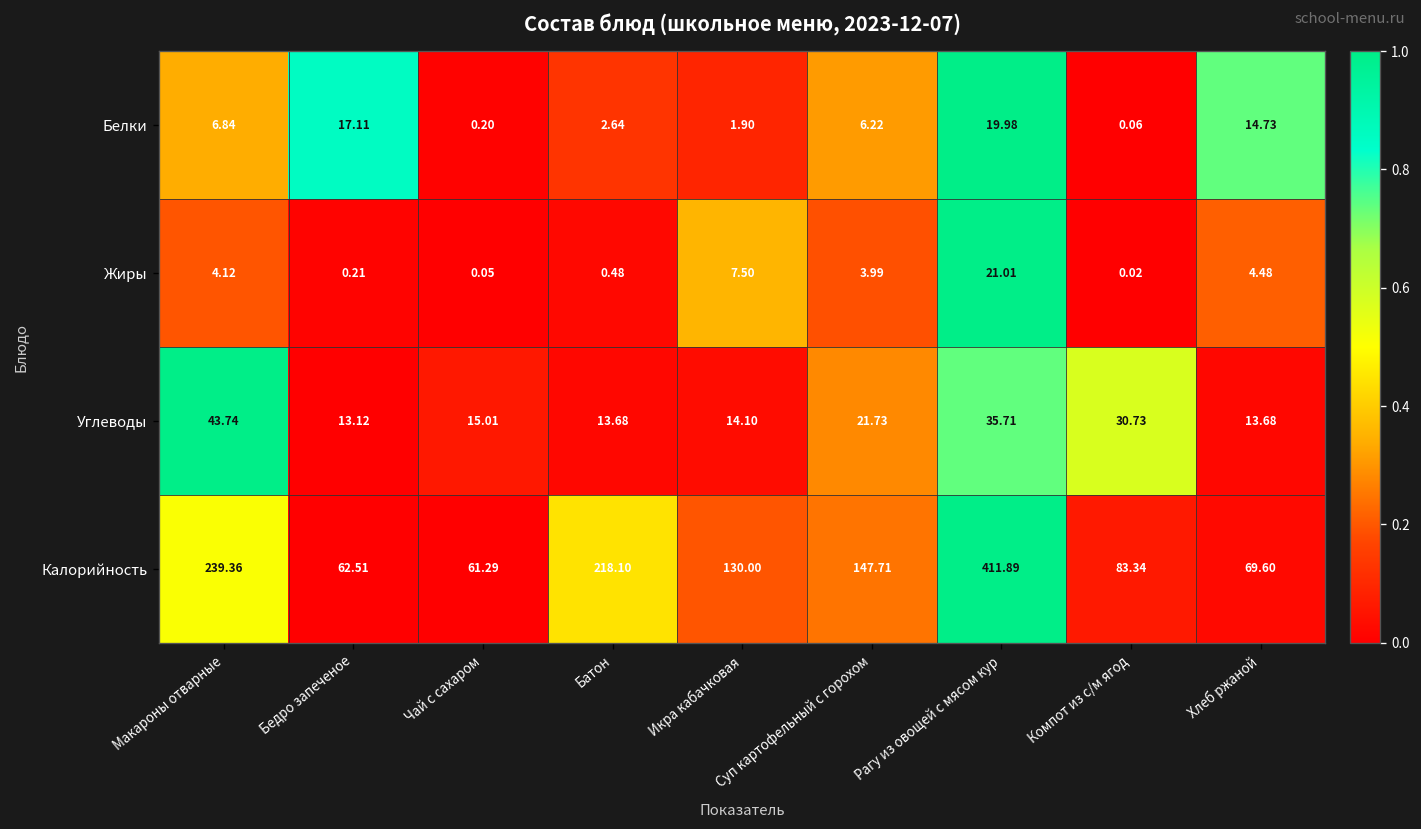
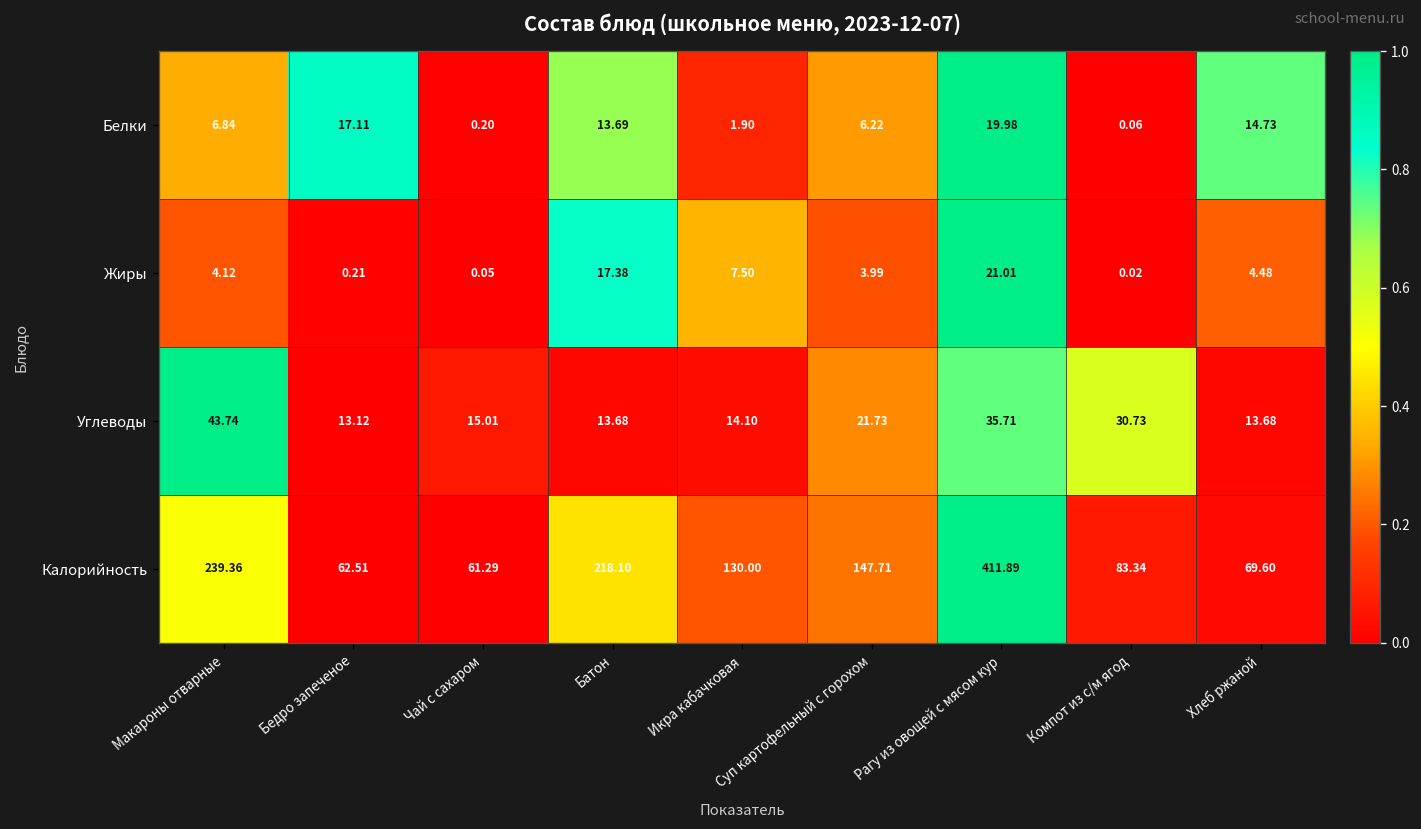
  {
    "Белки": {
      "Макароны отварные": 6.84,
      "Бедро запеченое": 17.11,
      "Чай с сахаром": 0.20,
-     "Батон": 2.64,
+     "Батон": 13.69,
      "Икра кабачковая": 1.90,
      "Суп картофельный с горохом": 6.22,
      "Рагу из овощей с мясом кур": 19.98,
      "Компот из с/м ягод": 0.06,
      "Хлеб ржаной": 14.73
    },
    "Жиры": {
      "Макароны отварные": 4.12,
      "Бедро запеченое": 0.21,
      "Чай с сахаром": 0.05,
-     "Батон": 0.48,
+     "Батон": 17.38,
      "Икра кабачковая": 7.50,
      "Суп картофельный с горохом": 3.99,
      "Рагу из овощей с мясом кур": 21.01,
      "Компот из с/м ягод": 0.02,
      "Хлеб ржаной": 4.48
    },
    "Углеводы": {
      "Макароны отварные": 43.74,
      "Бедро запеченое": 13.12,
      "Чай с сахаром": 15.01,
      "Батон": 13.68,
      "Икра кабачковая": 14.10,
      "Суп картофельный с горохом": 21.73,
      "Рагу из овощей с мясом кур": 35.71,
      "Компот из с/м ягод": 30.73,
      "Хлеб ржаной": 13.68
    },
    "Калорийность": {
      "Макароны отварные": 239.36,
      "Бедро запеченое": 62.51,
      "Чай с сахаром": 61.29,
      "Батон": 218.10,
      "Икра кабачковая": 130.00,
      "Суп картофельный с горохом": 147.71,
      "Рагу из овощей с мясом кур": 411.89,
      "Компот из с/м ягод": 83.34,
      "Хлеб ржаной": 69.60
    }
  }
